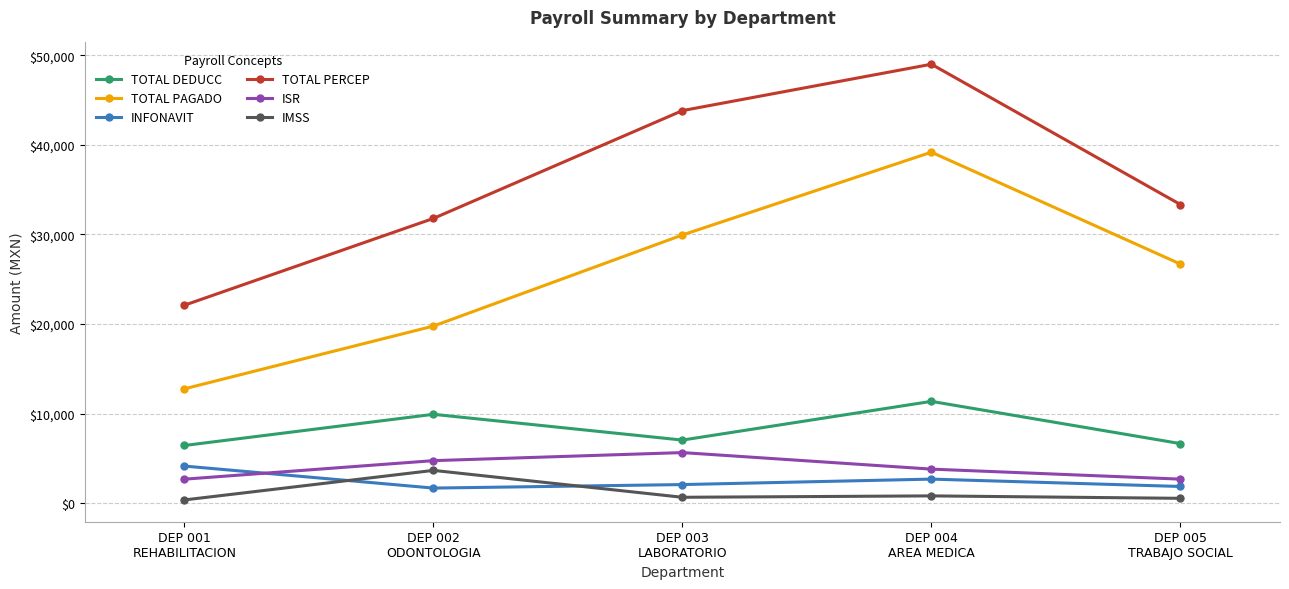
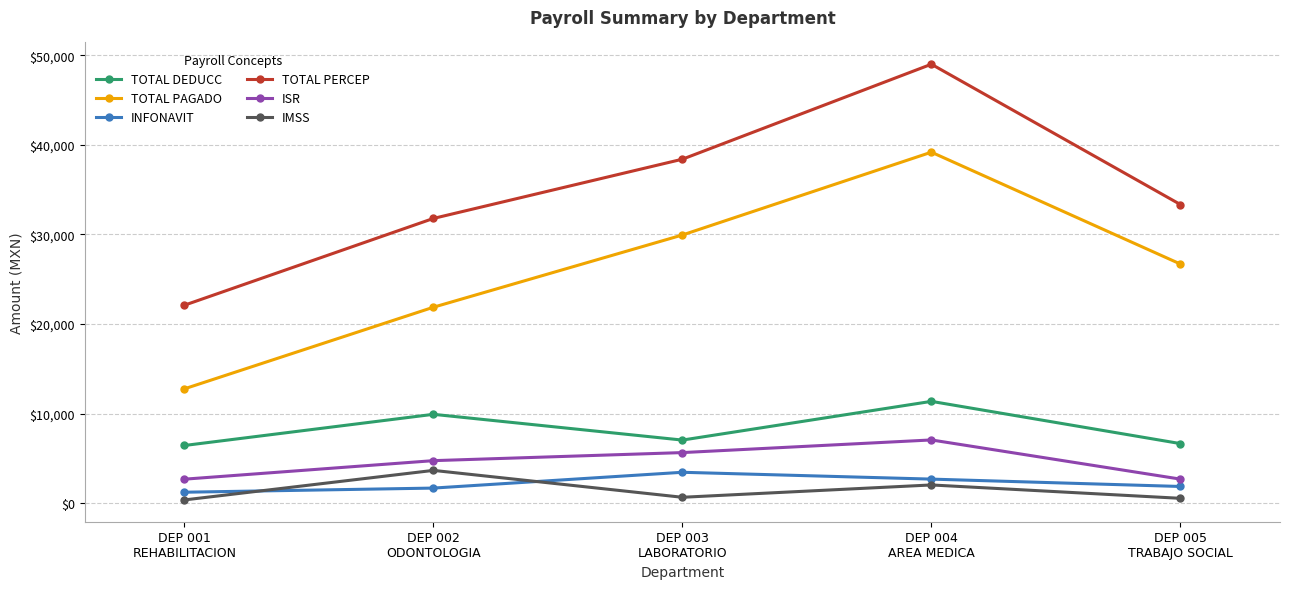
  {
    "TOTAL DEDUCC": {
      "DEP 001 REHABILITACION": "$6,000",
      "DEP 002 ODONTOLOGIA": "$10,000",
      "DEP 003 LABORATORIO": "$7,000",
      "DEP 004 AREA MEDICA": "$11,000",
      "DEP 005 TRABAJO SOCIAL": "$7,000"
    },
    "TOTAL PAGADO": {
      "DEP 001 REHABILITACION": "$13,000",
-     "DEP 002 ODONTOLOGIA": "$20,000",
+     "DEP 002 ODONTOLOGIA": "$22,000",
      "DEP 003 LABORATORIO": "$30,000",
      "DEP 004 AREA MEDICA": "$39,000",
      "DEP 005 TRABAJO SOCIAL": "$27,000"
    },
    "INFONAVIT": {
-     "DEP 001 REHABILITACION": "$4,000",
+     "DEP 001 REHABILITACION": "$1,000",
      "DEP 002 ODONTOLOGIA": "$2,000",
-     "DEP 003 LABORATORIO": "$2,000",
+     "DEP 003 LABORATORIO": "$3,000",
      "DEP 004 AREA MEDICA": "$3,000",
      "DEP 005 TRABAJO SOCIAL": "$2,000"
    },
    "TOTAL PERCEP": {
      "DEP 001 REHABILITACION": "$22,000",
      "DEP 002 ODONTOLOGIA": "$32,000",
-     "DEP 003 LABORATORIO": "$44,000",
+     "DEP 003 LABORATORIO": "$38,000",
      "DEP 004 AREA MEDICA": "$49,000",
      "DEP 005 TRABAJO SOCIAL": "$33,000"
    },
    "ISR": {
      "DEP 001 REHABILITACION": "$3,000",
      "DEP 002 ODONTOLOGIA": "$5,000",
      "DEP 003 LABORATORIO": "$6,000",
-     "DEP 004 AREA MEDICA": "$4,000",
+     "DEP 004 AREA MEDICA": "$7,000",
      "DEP 005 TRABAJO SOCIAL": "$3,000"
    },
    "IMSS": {
      "DEP 001 REHABILITACION": "$0",
      "DEP 002 ODONTOLOGIA": "$4,000",
      "DEP 003 LABORATORIO": "$1,000",
-     "DEP 004 AREA MEDICA": "$1,000",
+     "DEP 004 AREA MEDICA": "$2,000",
      "DEP 005 TRABAJO SOCIAL": "$1,000"
    }
  }
